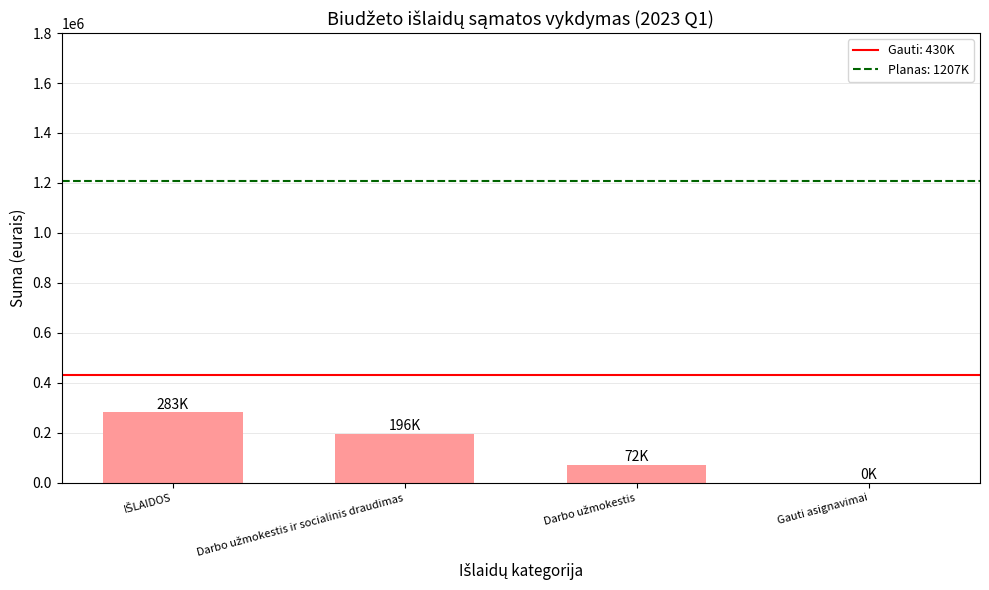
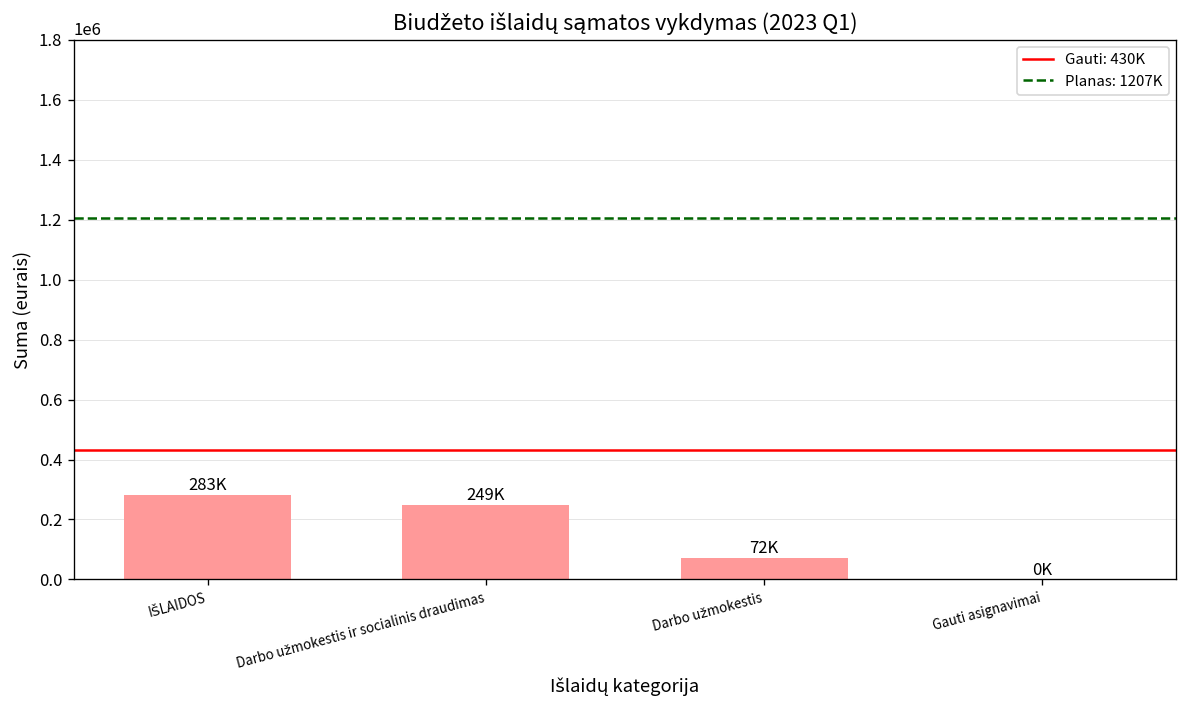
  {
    "IŠLAIDOS": "283K",
-   "Darbo užmokestis ir socialinis draudimas": "196K",
+   "Darbo užmokestis ir socialinis draudimas": "249K",
    "Darbo užmokestis": "72K",
    "Gauti asignavimai": "0K"
  }
